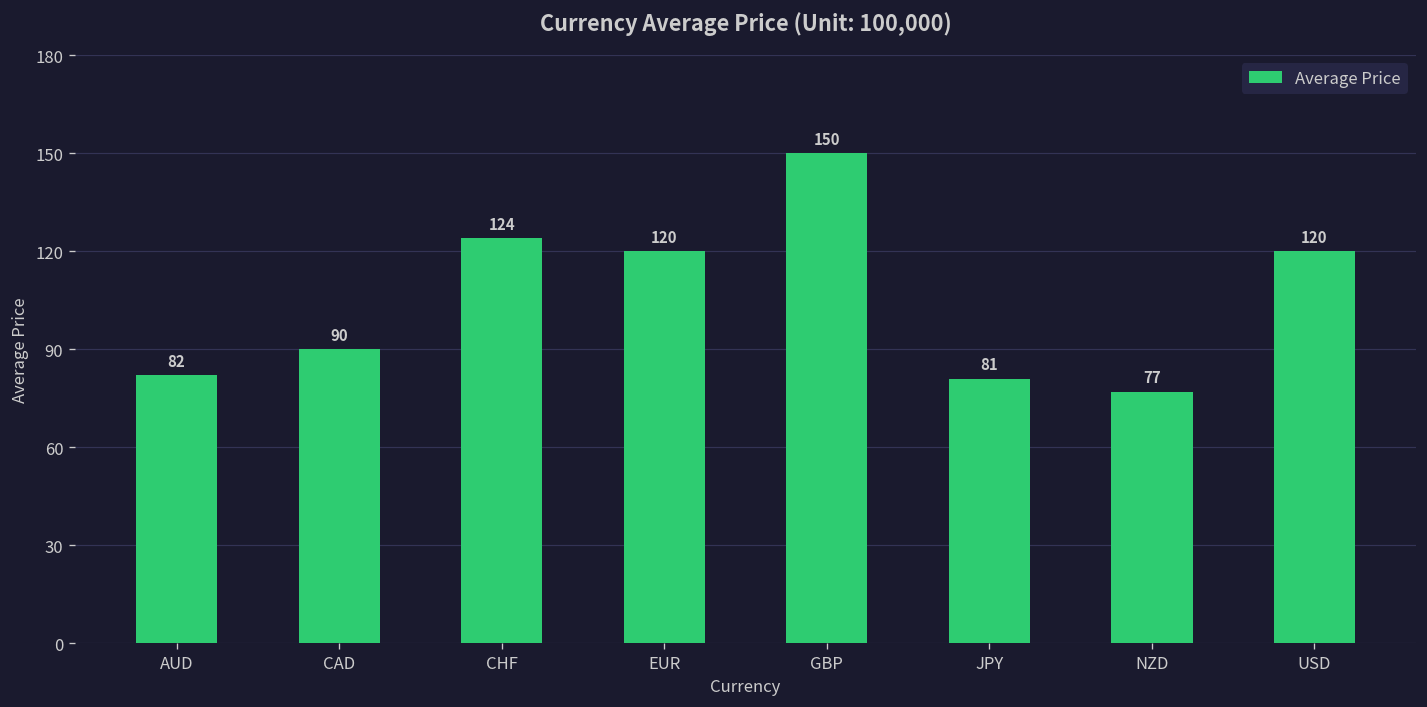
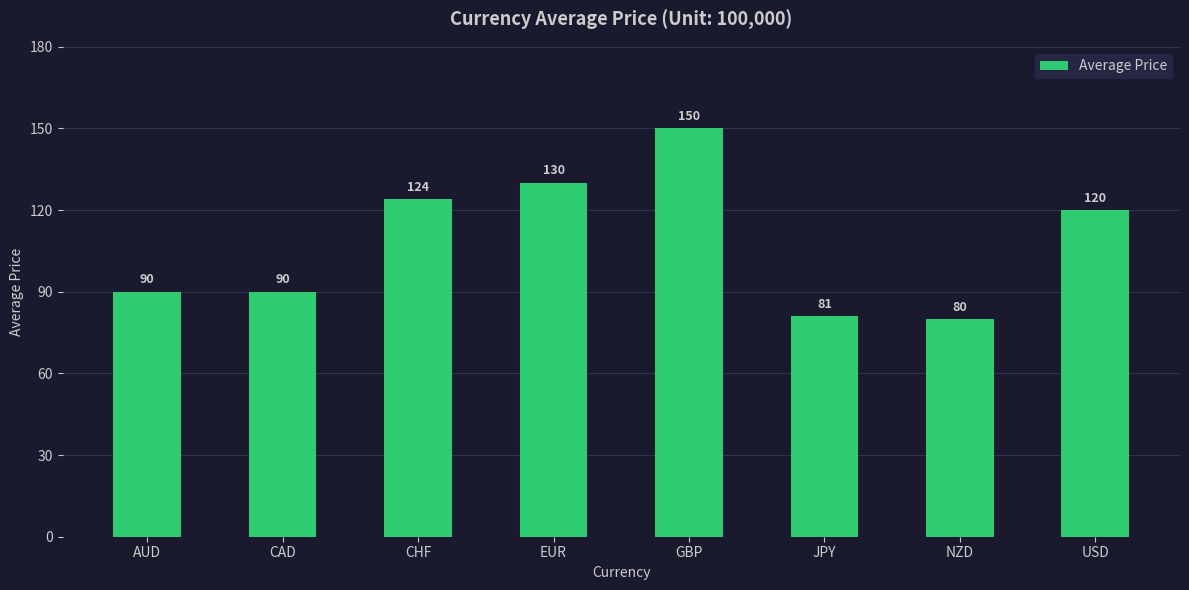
  {
-   "AUD": 82,
+   "AUD": 90,
    "CAD": 90,
    "CHF": 124,
-   "EUR": 120,
+   "EUR": 130,
    "GBP": 150,
    "JPY": 81,
-   "NZD": 77,
+   "NZD": 80,
    "USD": 120
  }
